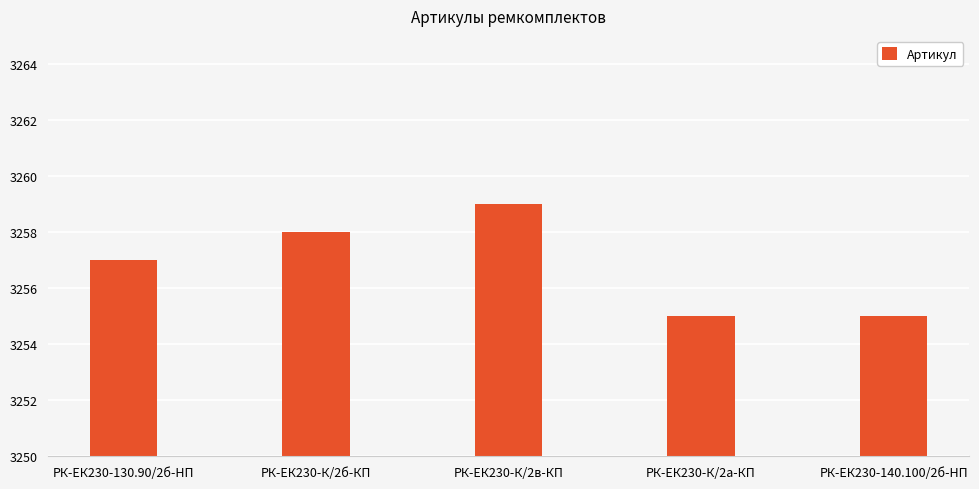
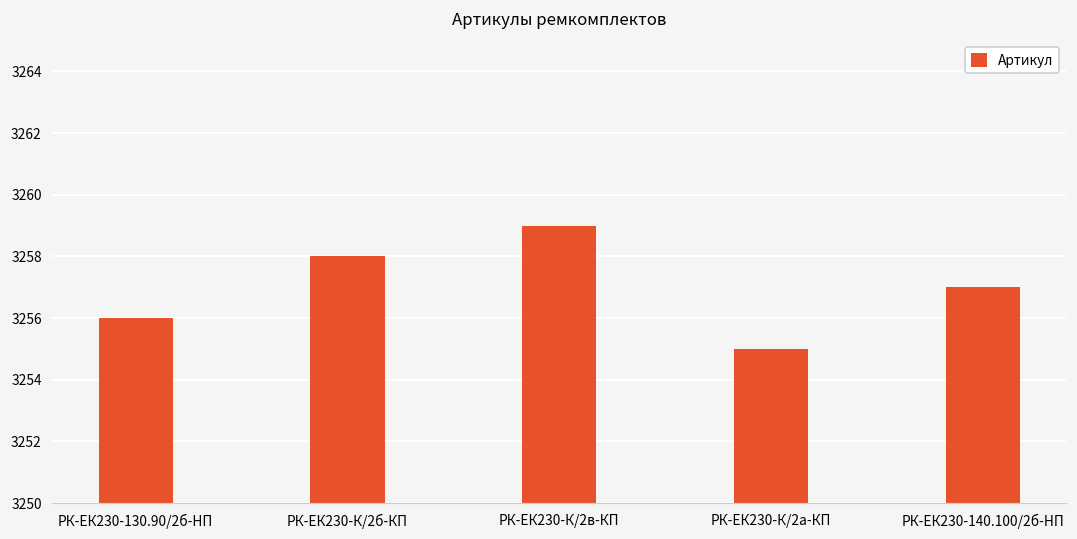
  {
-   "РК-ЕК230-130.90/2б-HП": 3257,
+   "РК-ЕК230-130.90/2б-HП": 3256,
    "РК-ЕК230-К/2б-КП": 3258,
    "РК-ЕК230-К/2в-КП": 3259,
    "РК-ЕК230-К/2а-КП": 3255,
-   "РК-ЕК230-140.100/2б-HП": 3255
+   "РК-ЕК230-140.100/2б-HП": 3257
  }
